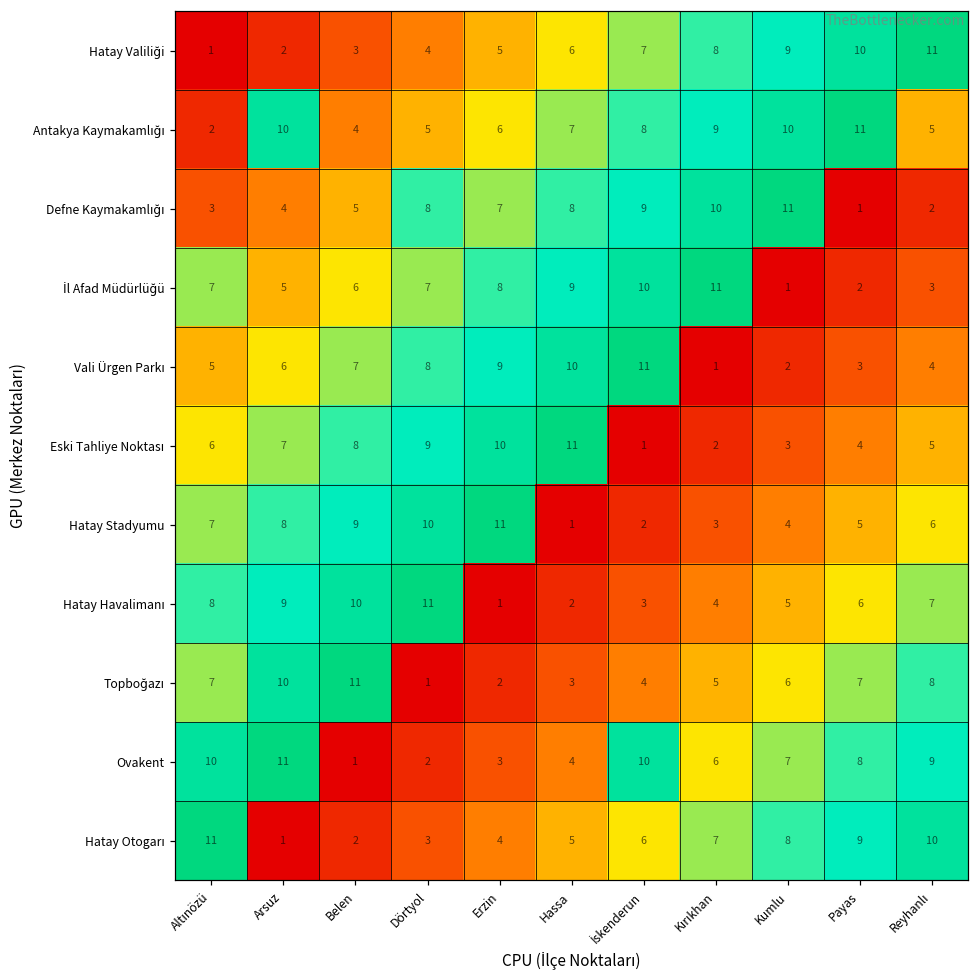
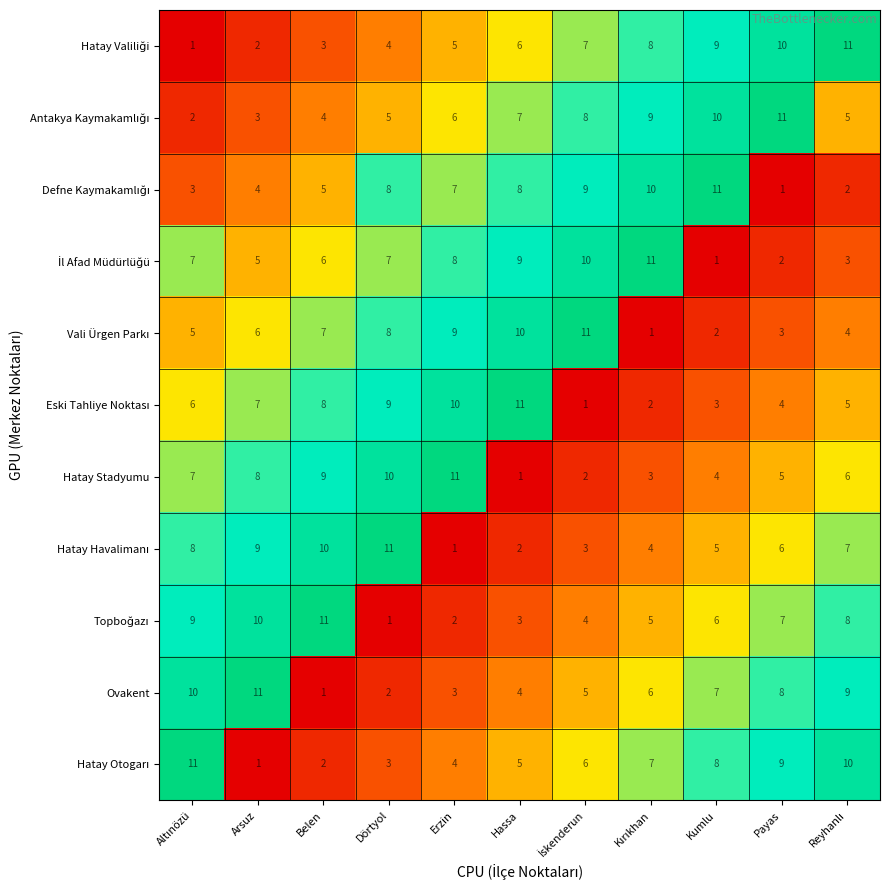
  {
    "Hatay Valiliği": {
      "Altınözü": 1,
      "Arsuz": 2,
      "Belen": 3,
      "Dörtyol": 4,
      "Erzin": 5,
      "Hassa": 6,
      "İskenderun": 7,
      "Kırıkhan": 8,
      "Kumlu": 9,
      "Payas": 10,
      "Reyhanlı": 11
    },
    "Antakya Kaymakamlığı": {
      "Altınözü": 2,
-     "Arsuz": 10,
+     "Arsuz": 3,
      "Belen": 4,
      "Dörtyol": 5,
      "Erzin": 6,
      "Hassa": 7,
      "İskenderun": 8,
      "Kırıkhan": 9,
      "Kumlu": 10,
      "Payas": 11,
      "Reyhanlı": 5
    },
    "Defne Kaymakamlığı": {
      "Altınözü": 3,
      "Arsuz": 4,
      "Belen": 5,
      "Dörtyol": 8,
      "Erzin": 7,
      "Hassa": 8,
      "İskenderun": 9,
      "Kırıkhan": 10,
      "Kumlu": 11,
      "Payas": 1,
      "Reyhanlı": 2
    },
    "İl Afad Müdürlüğü": {
      "Altınözü": 7,
      "Arsuz": 5,
      "Belen": 6,
      "Dörtyol": 7,
      "Erzin": 8,
      "Hassa": 9,
      "İskenderun": 10,
      "Kırıkhan": 11,
      "Kumlu": 1,
      "Payas": 2,
      "Reyhanlı": 3
    },
    "Vali Ürgen Parkı": {
      "Altınözü": 5,
      "Arsuz": 6,
      "Belen": 7,
      "Dörtyol": 8,
      "Erzin": 9,
      "Hassa": 10,
      "İskenderun": 11,
      "Kırıkhan": 1,
      "Kumlu": 2,
      "Payas": 3,
      "Reyhanlı": 4
    },
    "Eski Tahliye Noktası": {
      "Altınözü": 6,
      "Arsuz": 7,
      "Belen": 8,
      "Dörtyol": 9,
      "Erzin": 10,
      "Hassa": 11,
      "İskenderun": 1,
      "Kırıkhan": 2,
      "Kumlu": 3,
      "Payas": 4,
      "Reyhanlı": 5
    },
    "Hatay Stadyumu": {
      "Altınözü": 7,
      "Arsuz": 8,
      "Belen": 9,
      "Dörtyol": 10,
      "Erzin": 11,
      "Hassa": 1,
      "İskenderun": 2,
      "Kırıkhan": 3,
      "Kumlu": 4,
      "Payas": 5,
      "Reyhanlı": 6
    },
    "Hatay Havalimanı": {
      "Altınözü": 8,
      "Arsuz": 9,
      "Belen": 10,
      "Dörtyol": 11,
      "Erzin": 1,
      "Hassa": 2,
      "İskenderun": 3,
      "Kırıkhan": 4,
      "Kumlu": 5,
      "Payas": 6,
      "Reyhanlı": 7
    },
    "Topboğazı": {
-     "Altınözü": 7,
+     "Altınözü": 9,
      "Arsuz": 10,
      "Belen": 11,
      "Dörtyol": 1,
      "Erzin": 2,
      "Hassa": 3,
      "İskenderun": 4,
      "Kırıkhan": 5,
      "Kumlu": 6,
      "Payas": 7,
      "Reyhanlı": 8
    },
    "Ovakent": {
      "Altınözü": 10,
      "Arsuz": 11,
      "Belen": 1,
      "Dörtyol": 2,
      "Erzin": 3,
      "Hassa": 4,
-     "İskenderun": 10,
+     "İskenderun": 5,
      "Kırıkhan": 6,
      "Kumlu": 7,
      "Payas": 8,
      "Reyhanlı": 9
    },
    "Hatay Otogarı": {
      "Altınözü": 11,
      "Arsuz": 1,
      "Belen": 2,
      "Dörtyol": 3,
      "Erzin": 4,
      "Hassa": 5,
      "İskenderun": 6,
      "Kırıkhan": 7,
      "Kumlu": 8,
      "Payas": 9,
      "Reyhanlı": 10
    }
  }
